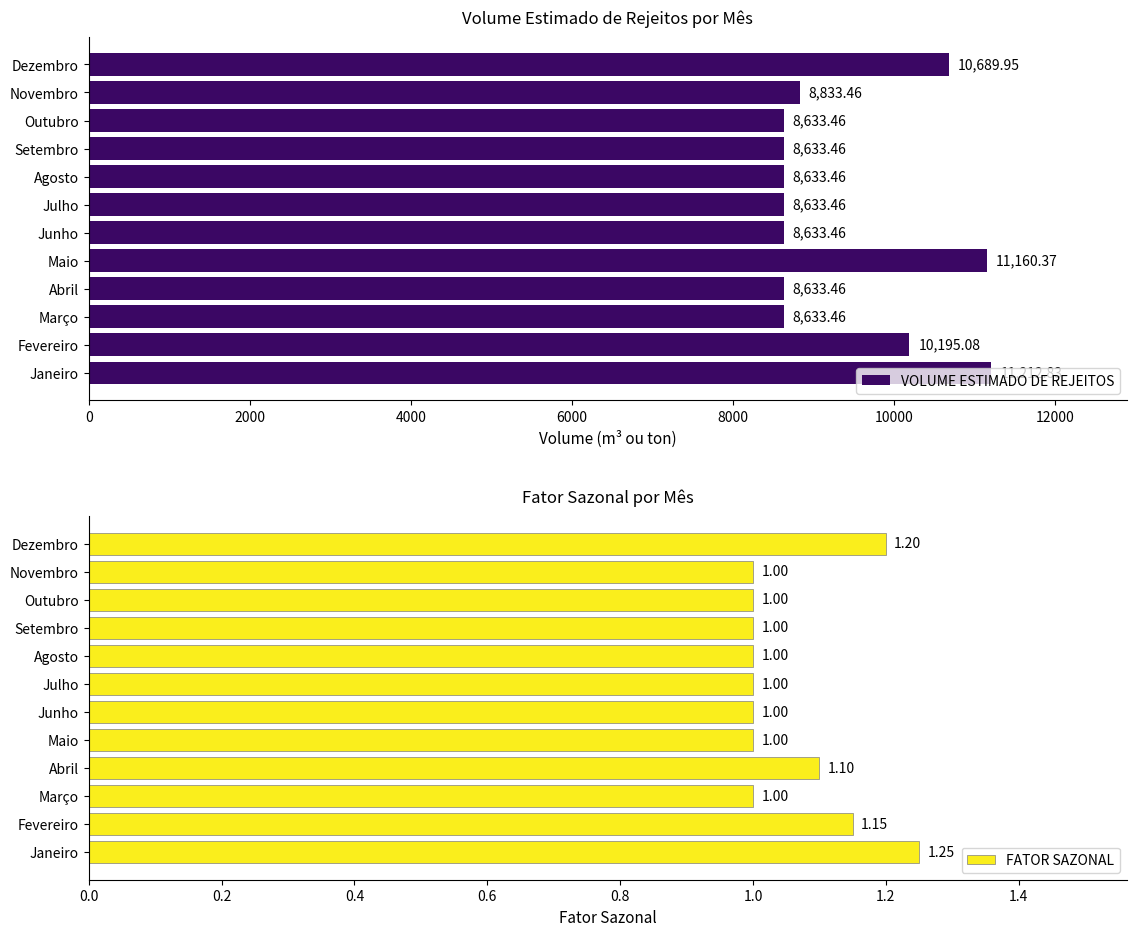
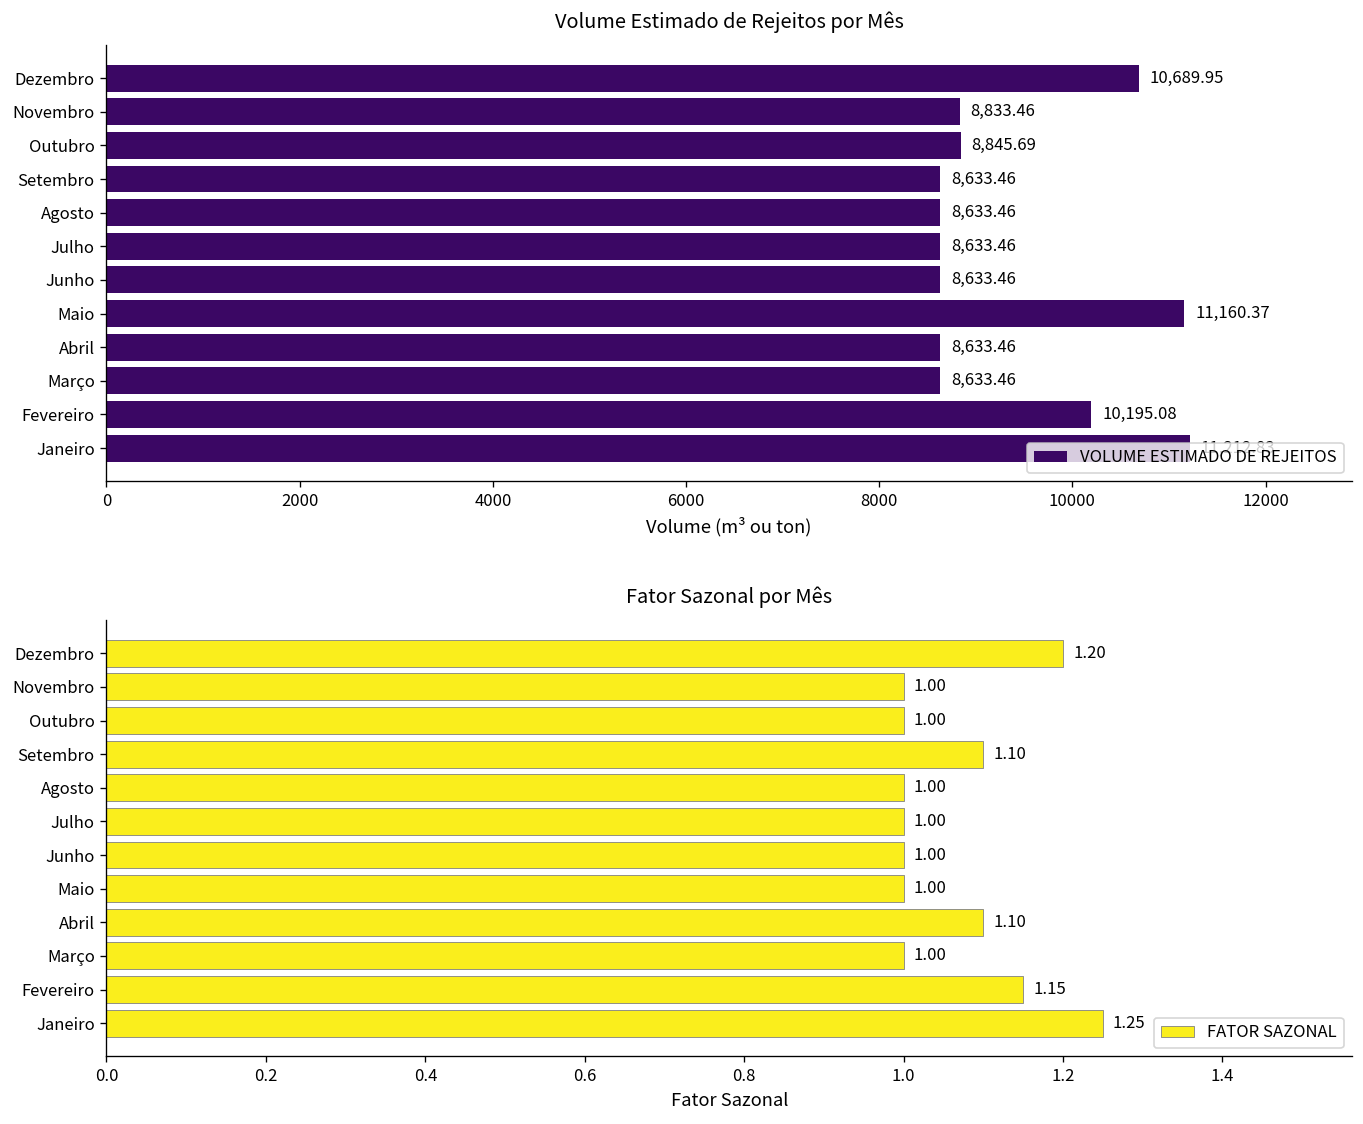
  {
    "Volume Estimado de Rejeitos por Mês": {
      "Dezembro": "10,689.95",
      "Novembro": "8,833.46",
-     "Outubro": "8,633.46",
+     "Outubro": "8,845.69",
      "Setembro": "8,633.46",
      "Agosto": "8,633.46",
      "Julho": "8,633.46",
      "Junho": "8,633.46",
      "Maio": "11,160.37",
      "Abril": "8,633.46",
      "Março": "8,633.46",
      "Fevereiro": "10,195.08"
    },
    "Fator Sazonal por Mês": {
      "Dezembro": "1.20",
      "Novembro": "1.00",
      "Outubro": "1.00",
-     "Setembro": "1.00",
+     "Setembro": "1.10",
      "Agosto": "1.00",
      "Julho": "1.00",
      "Junho": "1.00",
      "Maio": "1.00",
      "Abril": "1.10",
      "Março": "1.00",
      "Fevereiro": "1.15",
      "Janeiro": "1.25"
    }
  }
